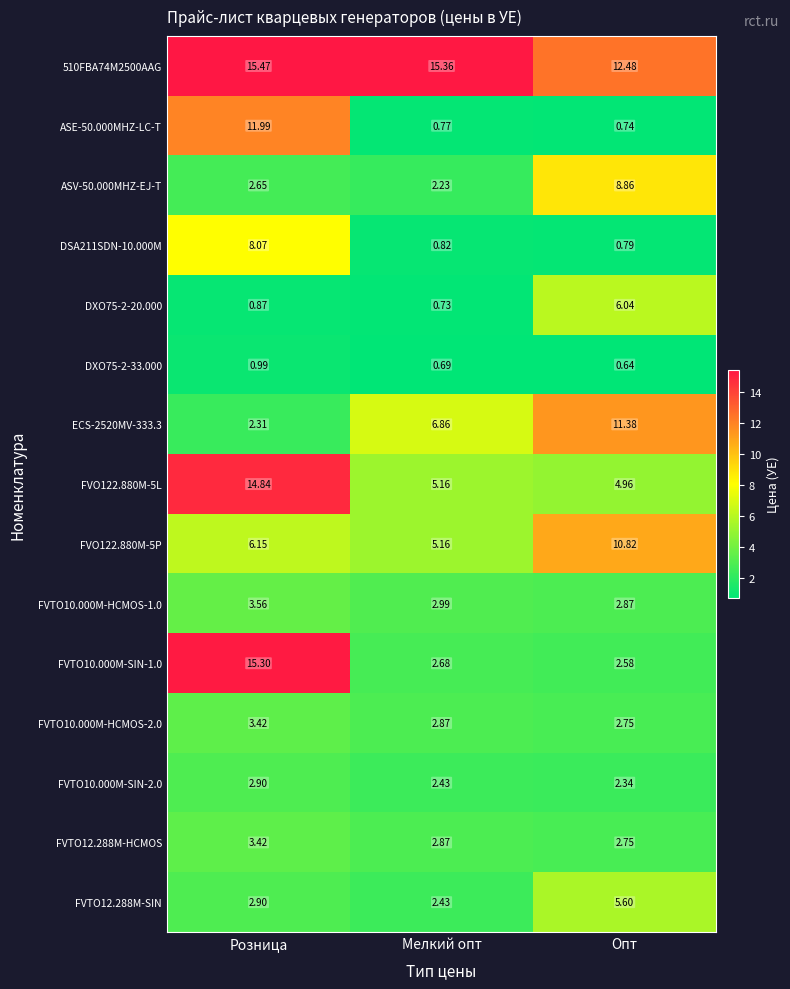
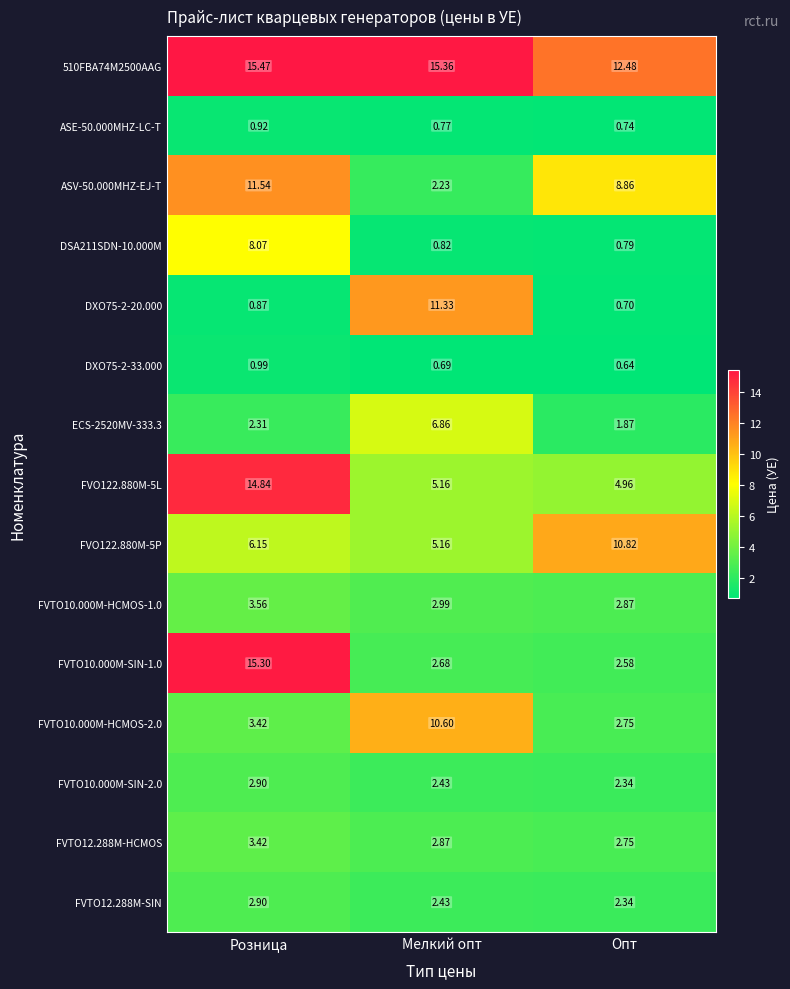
  {
    "ASE-50.000MHZ-LC-T": {
-     "Розница": 11.99
+     "Розница": 0.92
    },
    "ASV-50.000MHZ-EJ-T": {
-     "Розница": 2.65
+     "Розница": 11.54
    },
    "DXO75-2-20.000": {
-     "Мелкий опт": 0.73,
-     "Опт": 6.04
+     "Мелкий опт": 11.33,
+     "Опт": 0.70
    },
    "ECS-2520MV-333.3": {
-     "Опт": 11.38
+     "Опт": 1.87
    },
    "FVTO10.000M-HCMOS-2.0": {
-     "Мелкий опт": 2.87
+     "Мелкий опт": 10.60
    },
    "FVTO12.288M-SIN": {
-     "Опт": 5.60
+     "Опт": 2.34
    }
  }
